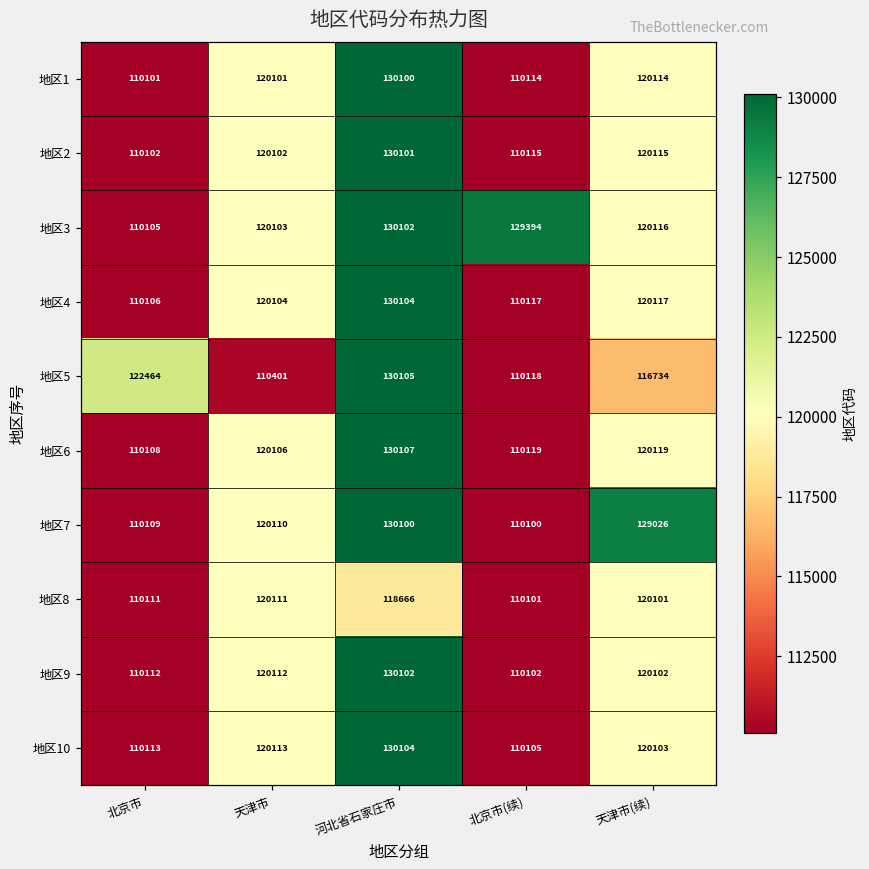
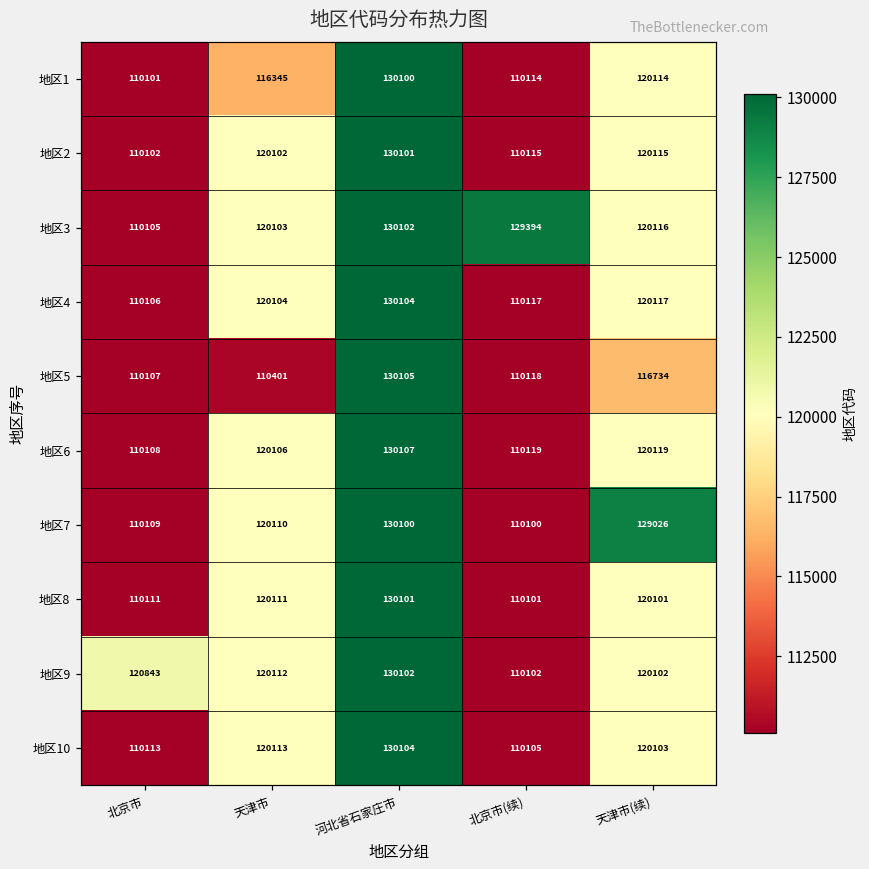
  {
    "地区1": {
      "北京市": 110101,
-     "天津市": 120101,
+     "天津市": 116345,
      "河北省石家庄市": 130100,
      "北京市(续)": 110114,
      "天津市(续)": 120114
    },
    "地区2": {
      "北京市": 110102,
      "天津市": 120102,
      "河北省石家庄市": 130101,
      "北京市(续)": 110115,
      "天津市(续)": 120115
    },
    "地区3": {
      "北京市": 110105,
      "天津市": 120103,
      "河北省石家庄市": 130102,
      "北京市(续)": 129394,
      "天津市(续)": 120116
    },
    "地区4": {
      "北京市": 110106,
      "天津市": 120104,
      "河北省石家庄市": 130104,
      "北京市(续)": 110117,
      "天津市(续)": 120117
    },
    "地区5": {
-     "北京市": 122464,
+     "北京市": 110107,
      "天津市": 110401,
      "河北省石家庄市": 130105,
      "北京市(续)": 110118,
      "天津市(续)": 116734
    },
    "地区6": {
      "北京市": 110108,
      "天津市": 120106,
      "河北省石家庄市": 130107,
      "北京市(续)": 110119,
      "天津市(续)": 120119
    },
    "地区7": {
      "北京市": 110109,
      "天津市": 120110,
      "河北省石家庄市": 130100,
      "北京市(续)": 110100,
      "天津市(续)": 129026
    },
    "地区8": {
      "北京市": 110111,
      "天津市": 120111,
-     "河北省石家庄市": 118666,
+     "河北省石家庄市": 130101,
      "北京市(续)": 110101,
      "天津市(续)": 120101
    },
    "地区9": {
-     "北京市": 110112,
+     "北京市": 120843,
      "天津市": 120112,
      "河北省石家庄市": 130102,
      "北京市(续)": 110102,
      "天津市(续)": 120102
    },
    "地区10": {
      "北京市": 110113,
      "天津市": 120113,
      "河北省石家庄市": 130104,
      "北京市(续)": 110105,
      "天津市(续)": 120103
    }
  }
